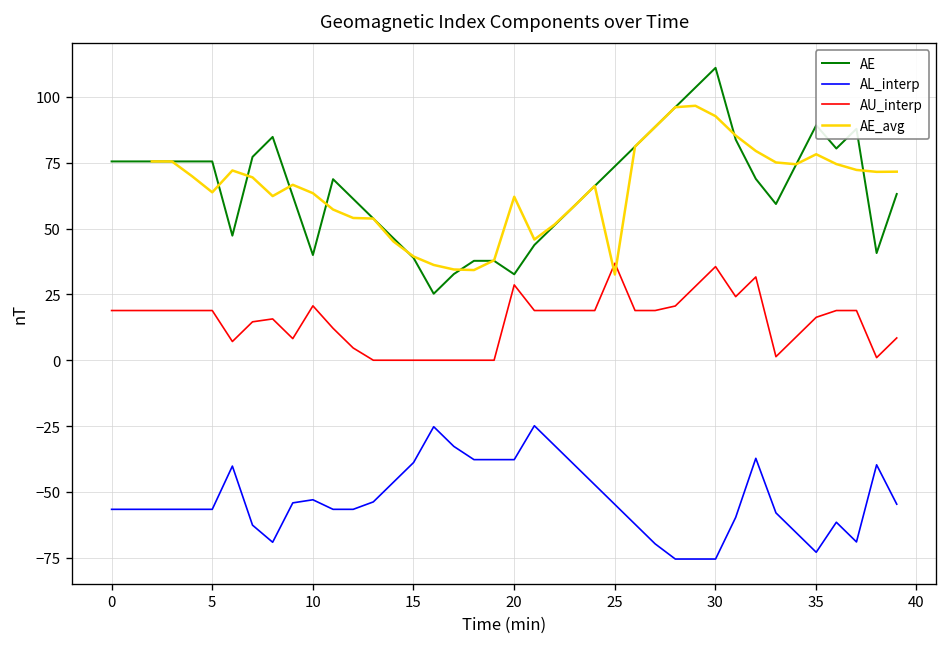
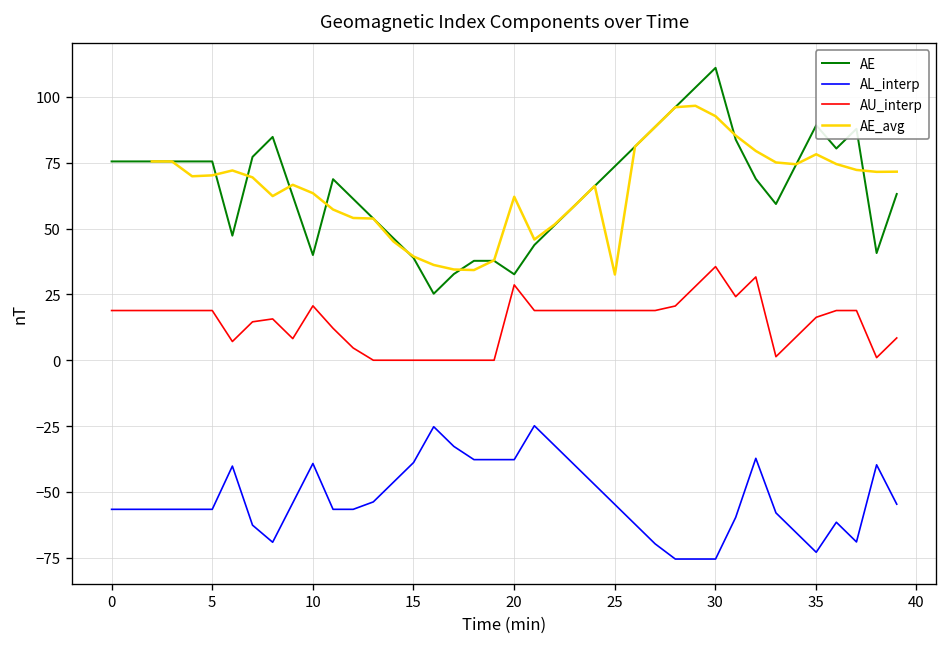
  {
    "AE": {
      "0": 75,
      "5": 75,
      "10": 40,
      "20": 33,
      "25": 74
    },
    "AL_interp": {
      "0": -57,
      "5": -57,
-     "10": -53,
+     "10": -39,
      "15": -39,
      "20": -38,
      "25": -55
    },
    "AU_interp": {
      "0": 19,
      "5": 19,
      "10": 21,
      "15": 0,
      "20": 29,
-     "25": 37
+     "25": 19
    },
    "AE_avg": {
-     "5": 64,
+     "5": 70,
      "10": 63,
      "20": 62,
      "25": 33
    }
  }
